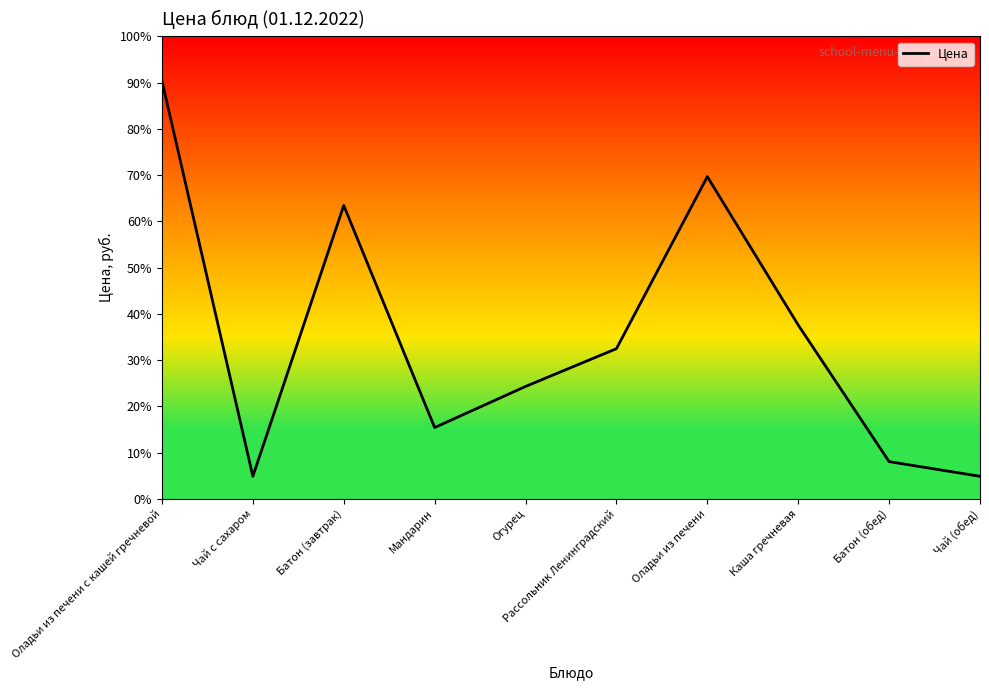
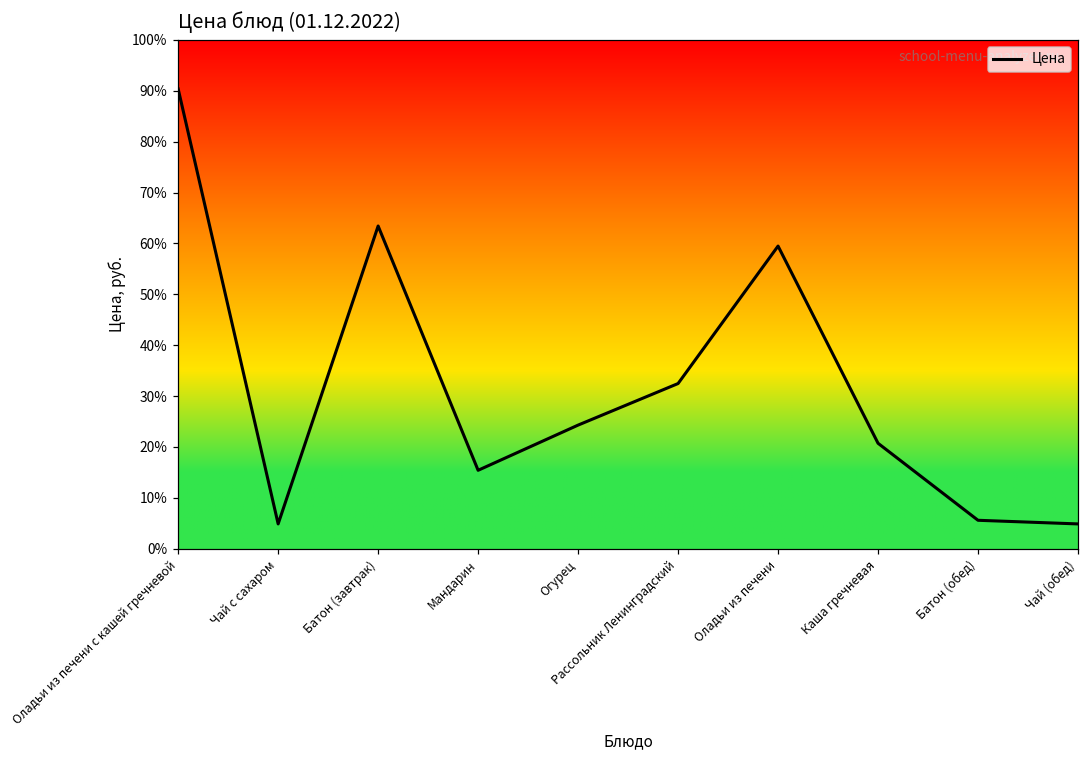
  {
    "Оладьи из печени с кашей гречневой": "90%",
    "Чай с сахаром": "5%",
    "Батон (завтрак)": "63%",
    "Мандарин": "15%",
    "Огурец": "24%",
    "Рассольник Ленинградский": "32%",
-   "Оладьи из печени": "70%",
-   "Каша гречневая": "38%",
-   "Батон (обед)": "8%",
+   "Оладьи из печени": "59%",
+   "Каша гречневая": "21%",
+   "Батон (обед)": "6%",
    "Чай (обед)": "5%"
  }
